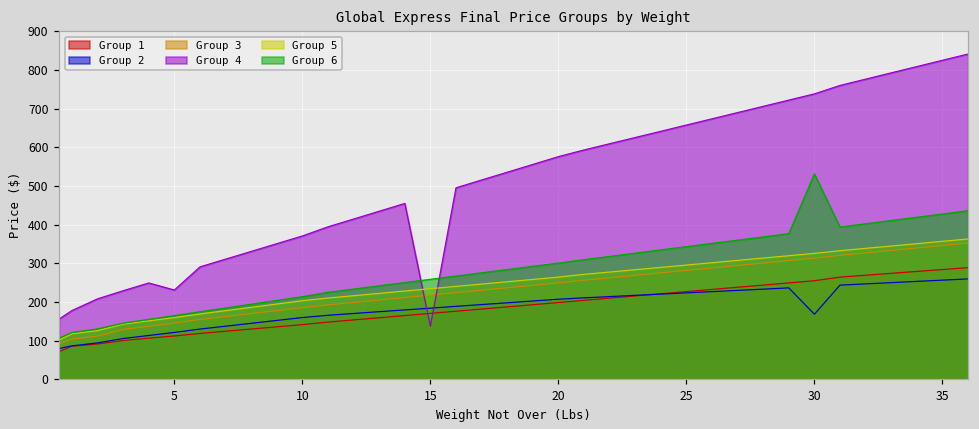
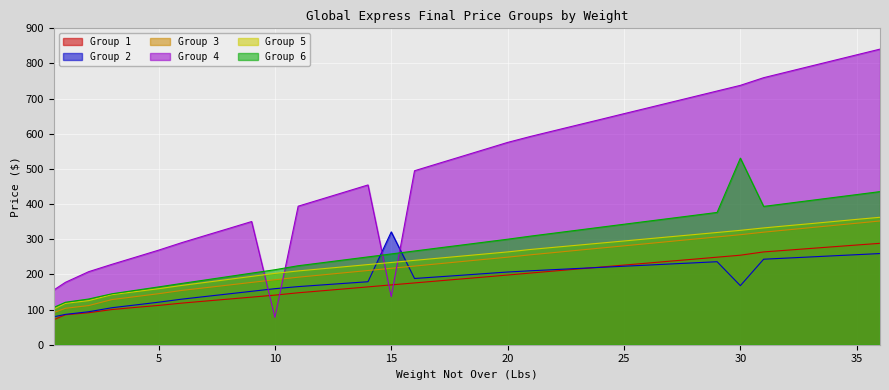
  {
    "Group 1": {
      "5": 110,
      "10": 140,
      "15": 170,
      "20": 200,
      "30": 250,
      "35": 280
    },
    "Group 2": {
      "5": 120,
      "10": 160,
-     "15": 180,
+     "15": 320,
      "20": 210,
      "30": 170,
      "35": 260
    },
    "Group 4": {
-     "5": 230,
-     "10": 370,
+     "5": 270,
+     "10": 80,
      "15": 140,
      "20": 580,
      "25": 660,
      "30": 740,
      "35": 820
    },
    "Group 6": {
      "10": 210,
      "15": 260,
      "20": 300,
      "25": 340,
      "30": 530,
      "35": 430
    }
  }
